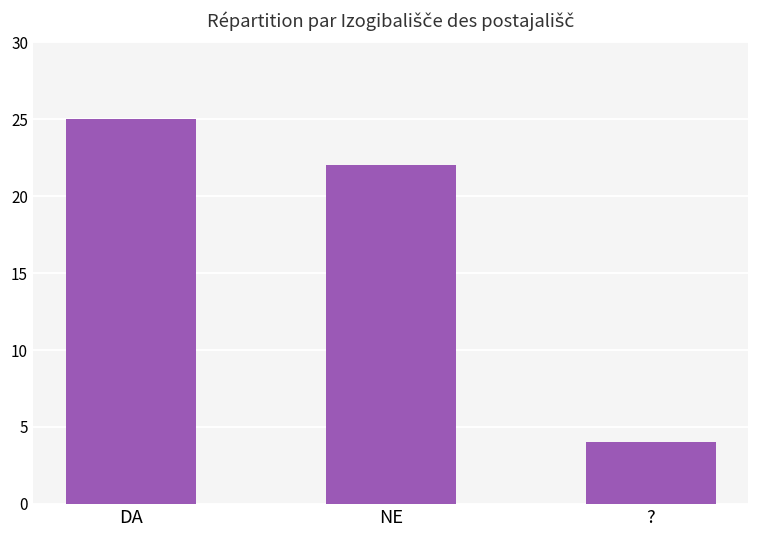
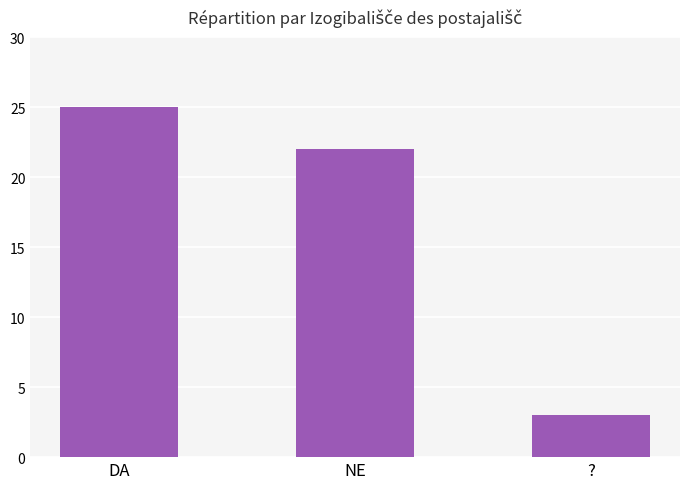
  {
    "DA": 25,
    "NE": 22,
-   "?": 4
+   "?": 3
  }
